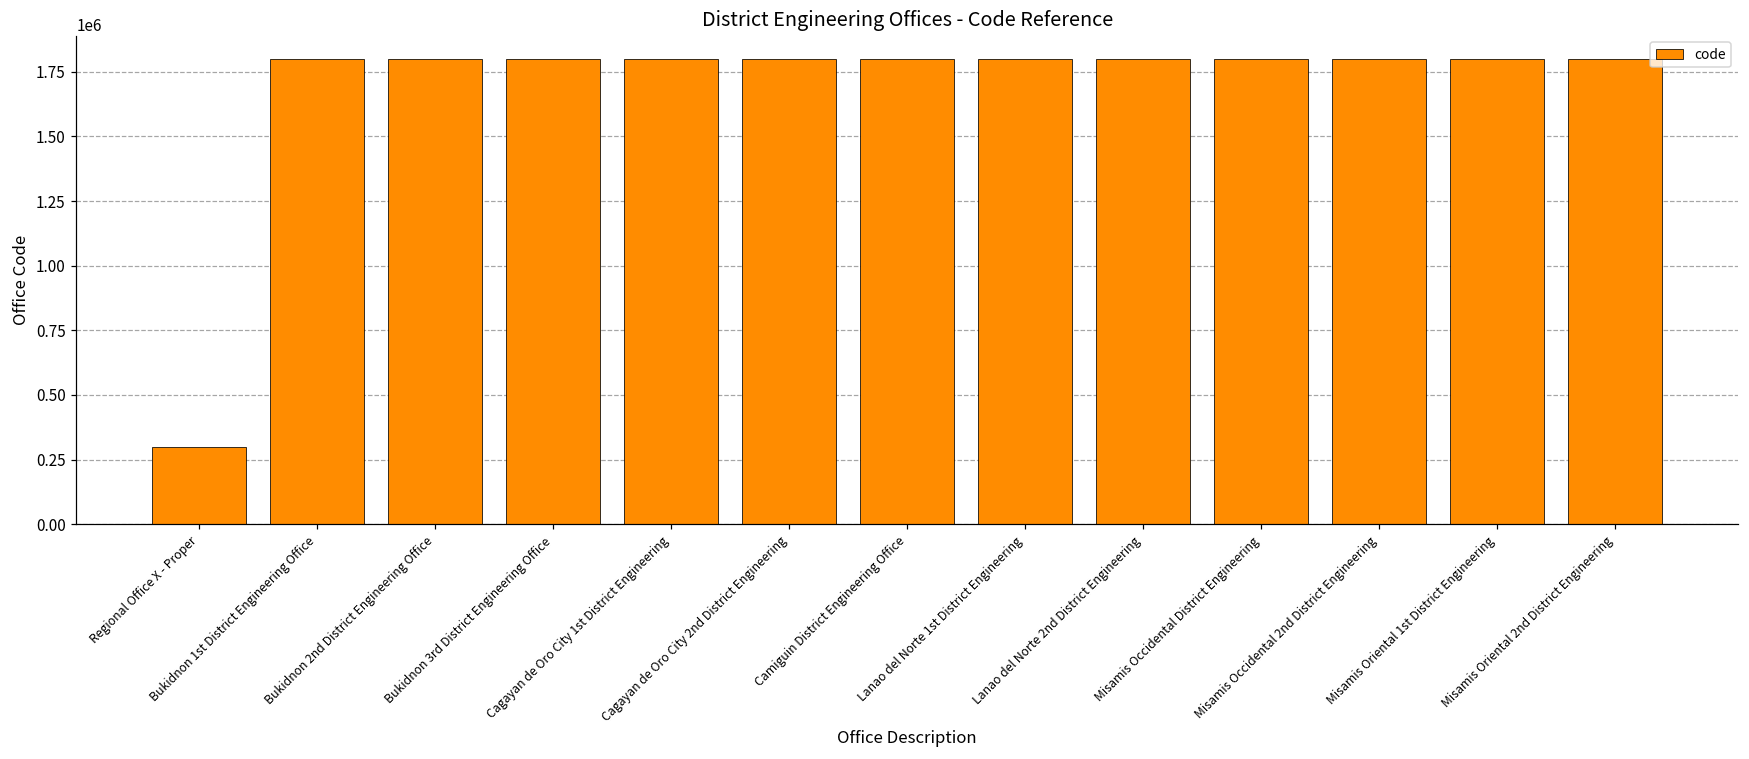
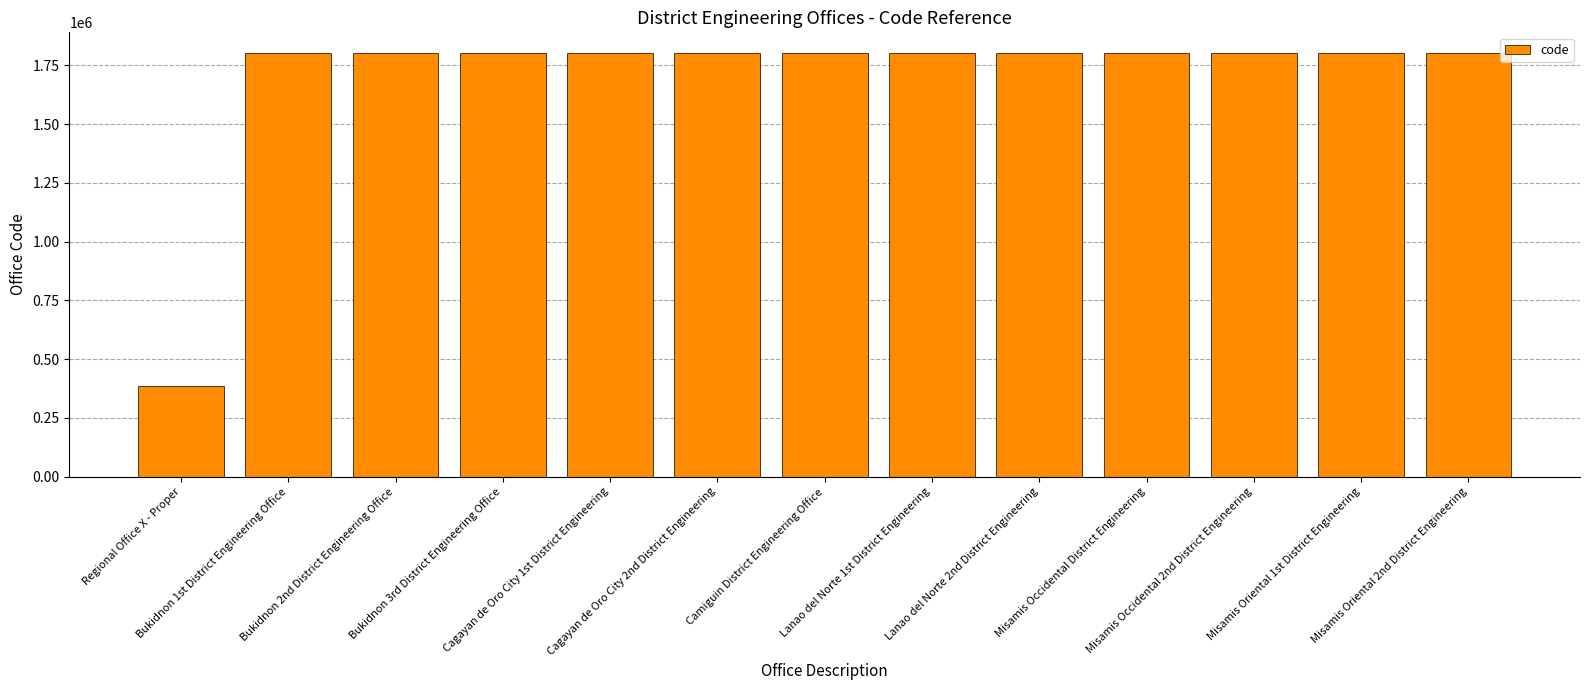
  {
-   "Regional Office X - Proper": 300000,
+   "Regional Office X - Proper": 380000,
    "Bukidnon 1st District Engineering Office": 1800000,
    "Bukidnon 2nd District Engineering Office": 1800000,
    "Bukidnon 3rd District Engineering Office": 1800000,
    "Cagayan de Oro City 1st District Engineering": 1800000,
    "Cagayan de Oro City 2nd District Engineering": 1800000,
    "Camiguin District Engineering Office": 1800000,
    "Lanao del Norte 1st District Engineering": 1800000,
    "Lanao del Norte 2nd District Engineering": 1800000,
    "Misamis Occidental District Engineering": 1800000,
    "Misamis Occidental 2nd District Engineering": 1800000,
    "Misamis Oriental 1st District Engineering": 1800000,
    "Misamis Oriental 2nd District Engineering": 1800000
  }
